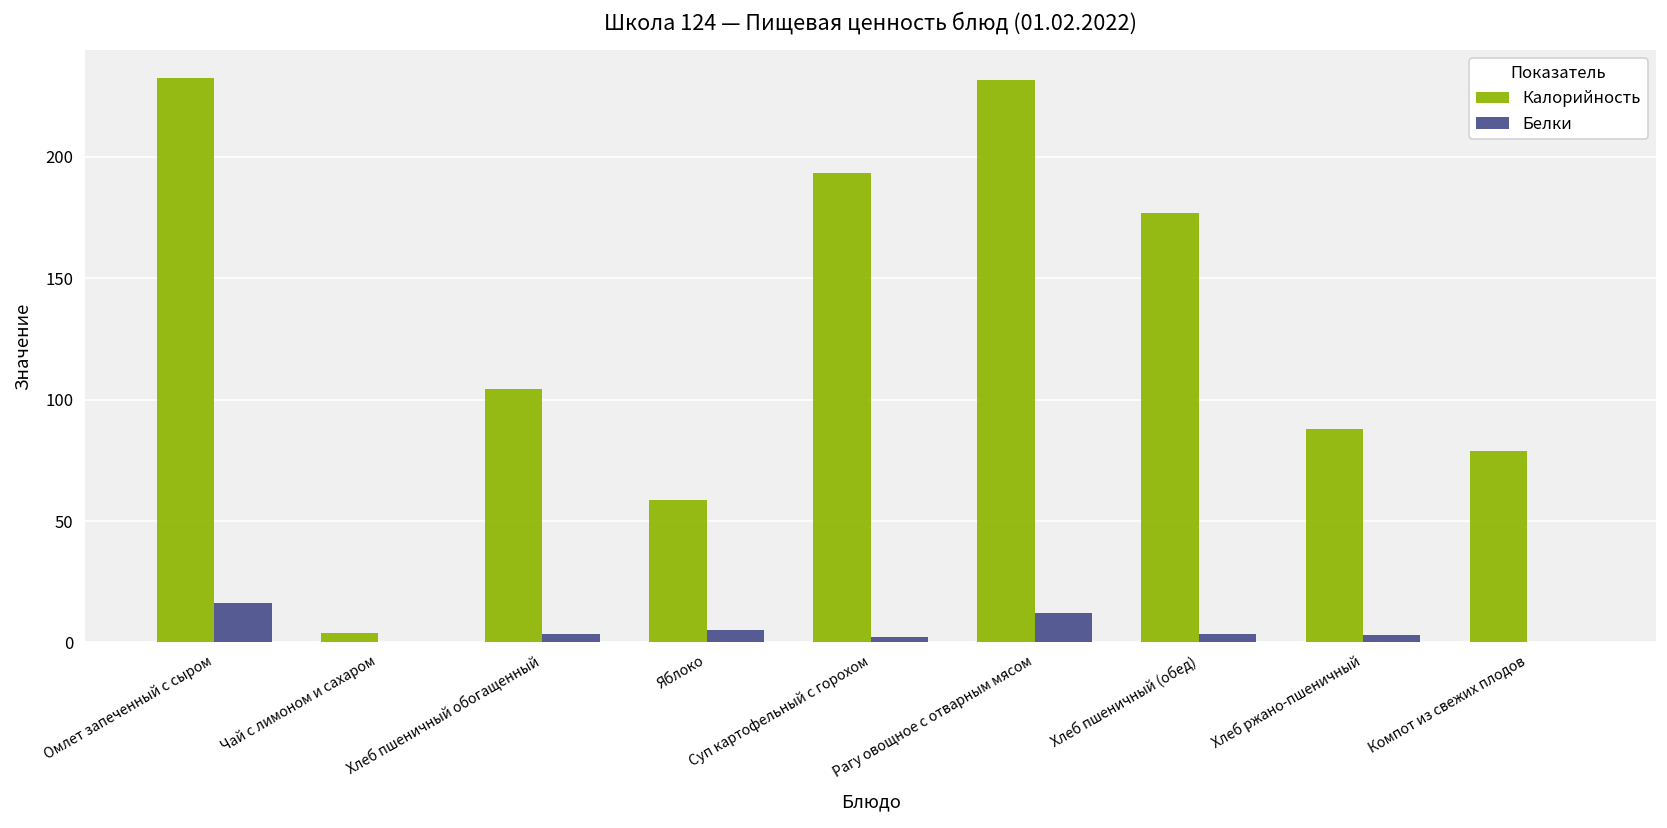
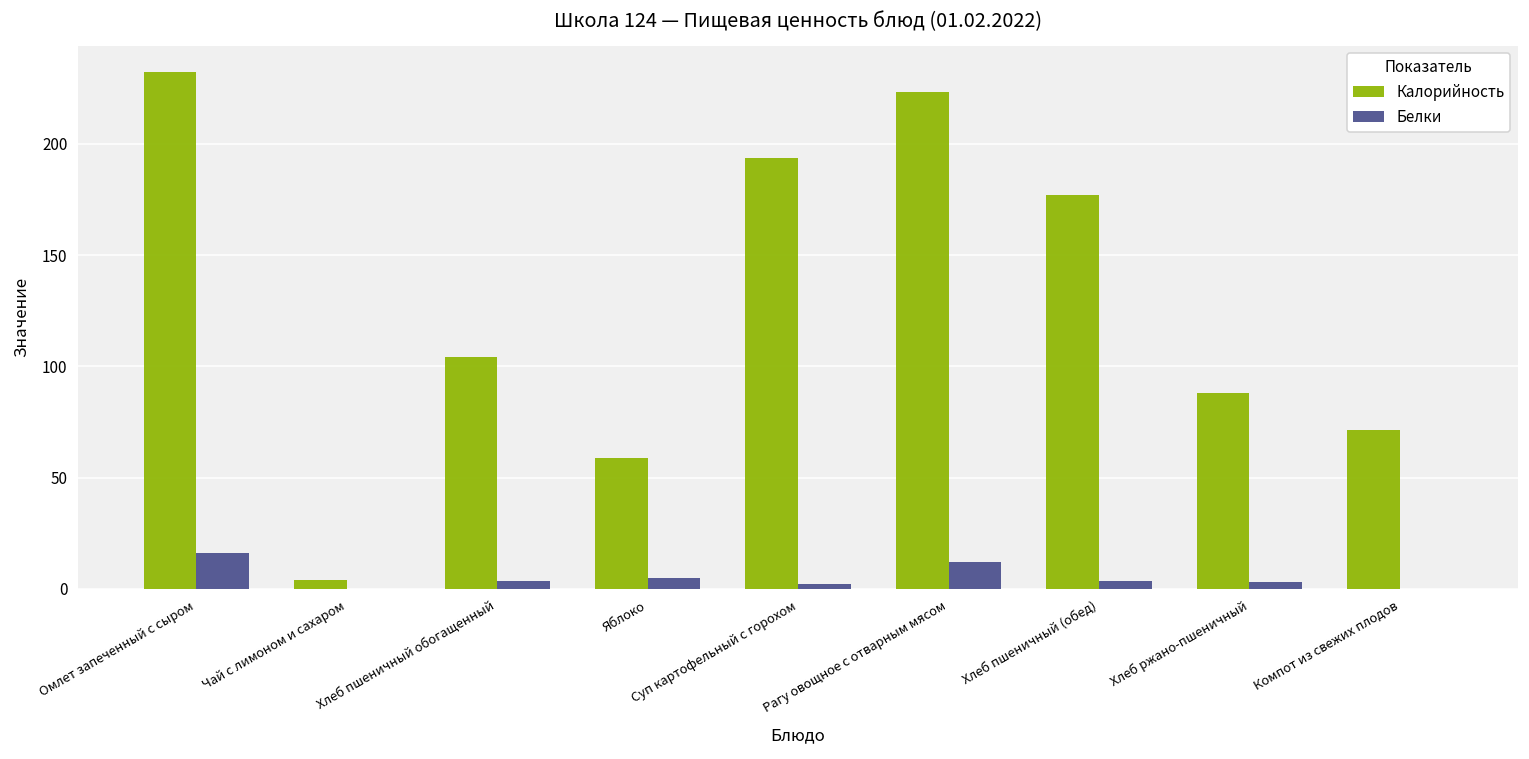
  {
    "Калорийность": {
      "Омлет запеченный с сыром": 232,
      "Чай с лимоном и сахаром": 4,
      "Хлеб пшеничный обогащенный": 104,
      "Яблоко": 59,
      "Суп картофельный с горохом": 194,
-     "Рагу овощное с отварным мясом": 232,
+     "Рагу овощное с отварным мясом": 223,
      "Хлеб пшеничный (обед)": 177,
      "Хлеб ржано-пшеничный": 88,
-     "Компот из свежих плодов": 79
+     "Компот из свежих плодов": 71
    },
    "Белки": {
      "Омлет запеченный с сыром": 16,
      "Хлеб пшеничный обогащенный": 4,
      "Яблоко": 5,
      "Суп картофельный с горохом": 2,
      "Рагу овощное с отварным мясом": 12,
      "Хлеб пшеничный (обед)": 4,
      "Хлеб ржано-пшеничный": 3
    }
  }
